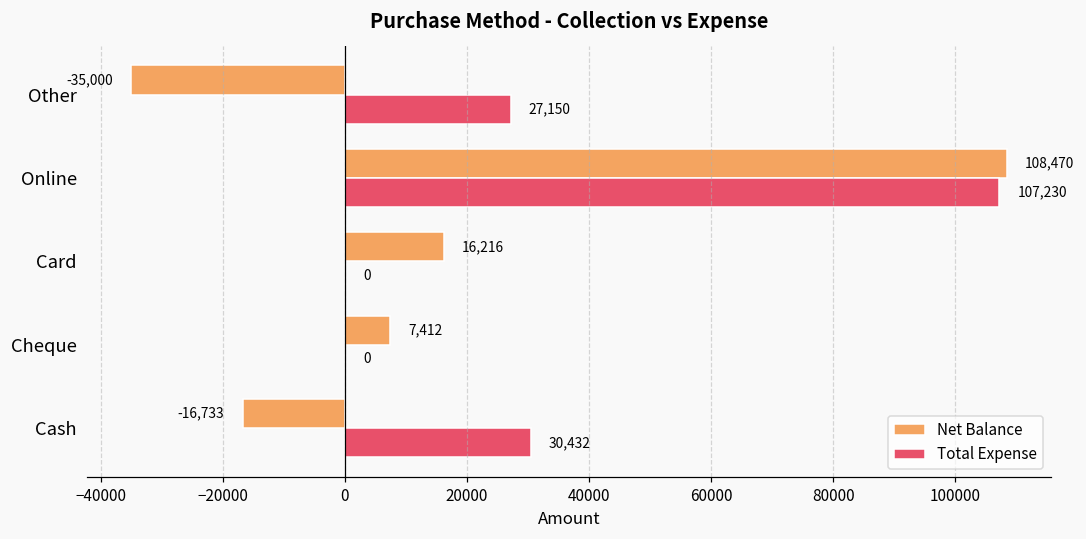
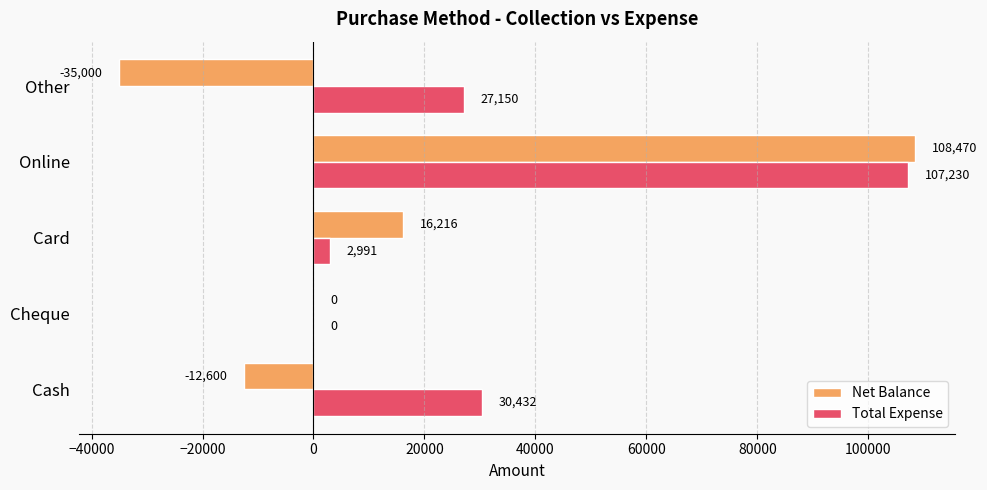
  {
    "Net Balance": {
      "Other": "-35,000",
      "Online": "108,470",
      "Card": "16,216",
-     "Cheque": "7,412",
-     "Cash": "-16,733"
+     "Cheque": "0",
+     "Cash": "-12,600"
    },
    "Total Expense": {
      "Other": "27,150",
      "Online": "107,230",
-     "Card": "0",
+     "Card": "2,991",
      "Cheque": "0",
      "Cash": "30,432"
    }
  }
